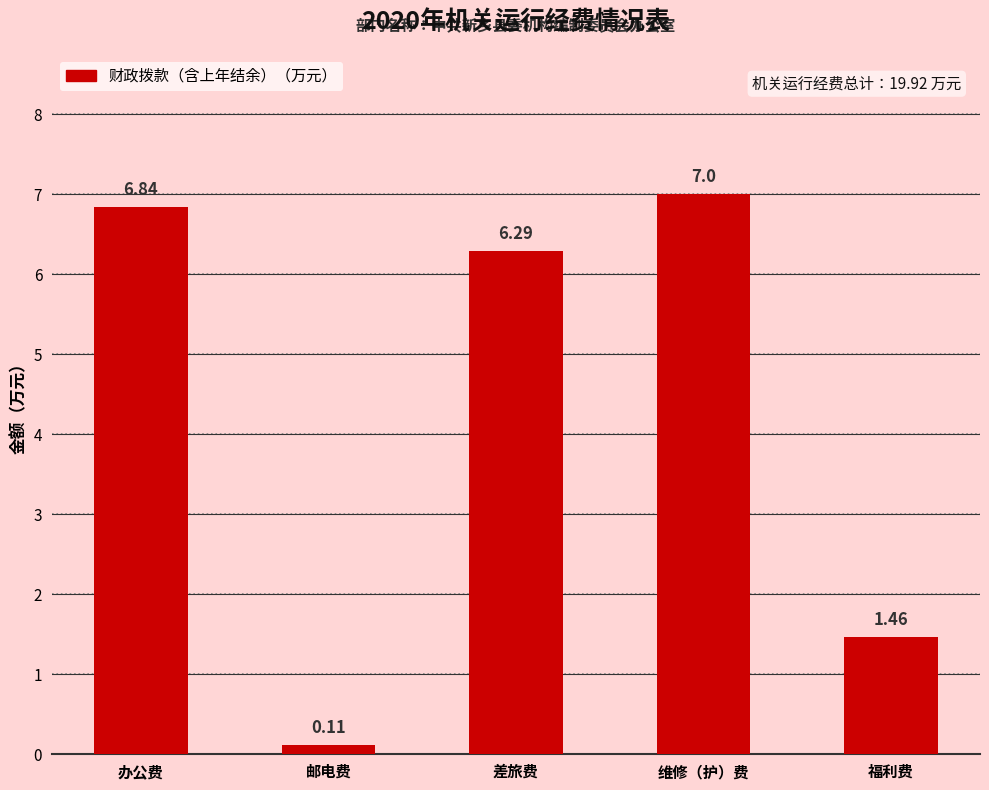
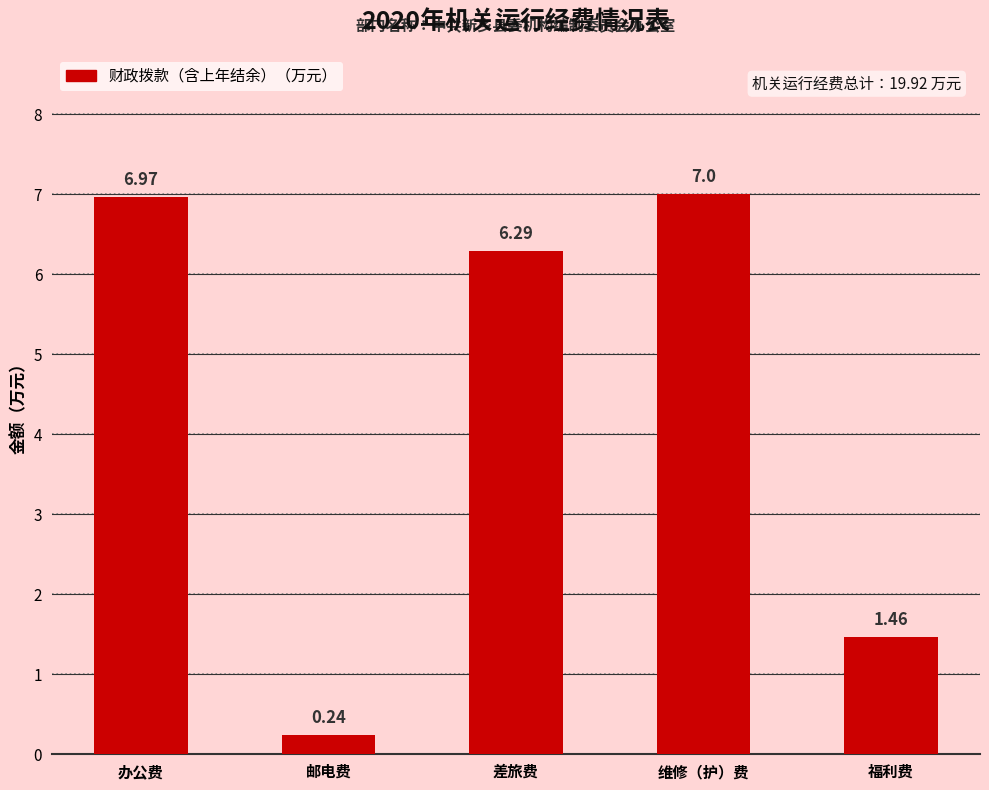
  {
-   "办公费": 6.84,
-   "邮电费": 0.11,
+   "办公费": 6.97,
+   "邮电费": 0.24,
    "差旅费": 6.29,
    "维修（护）费": 7.0,
    "福利费": 1.46
  }
